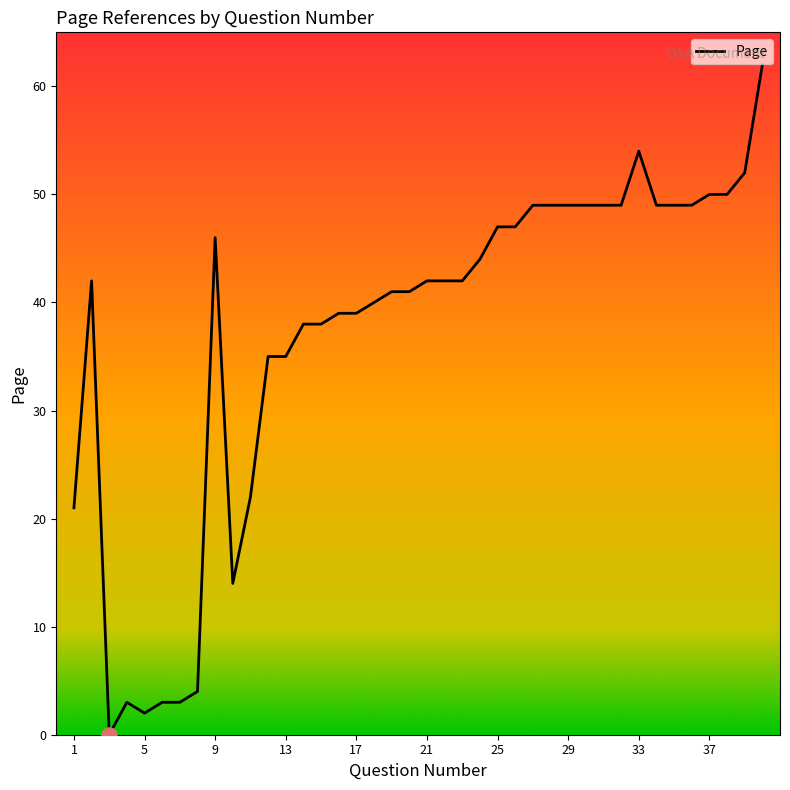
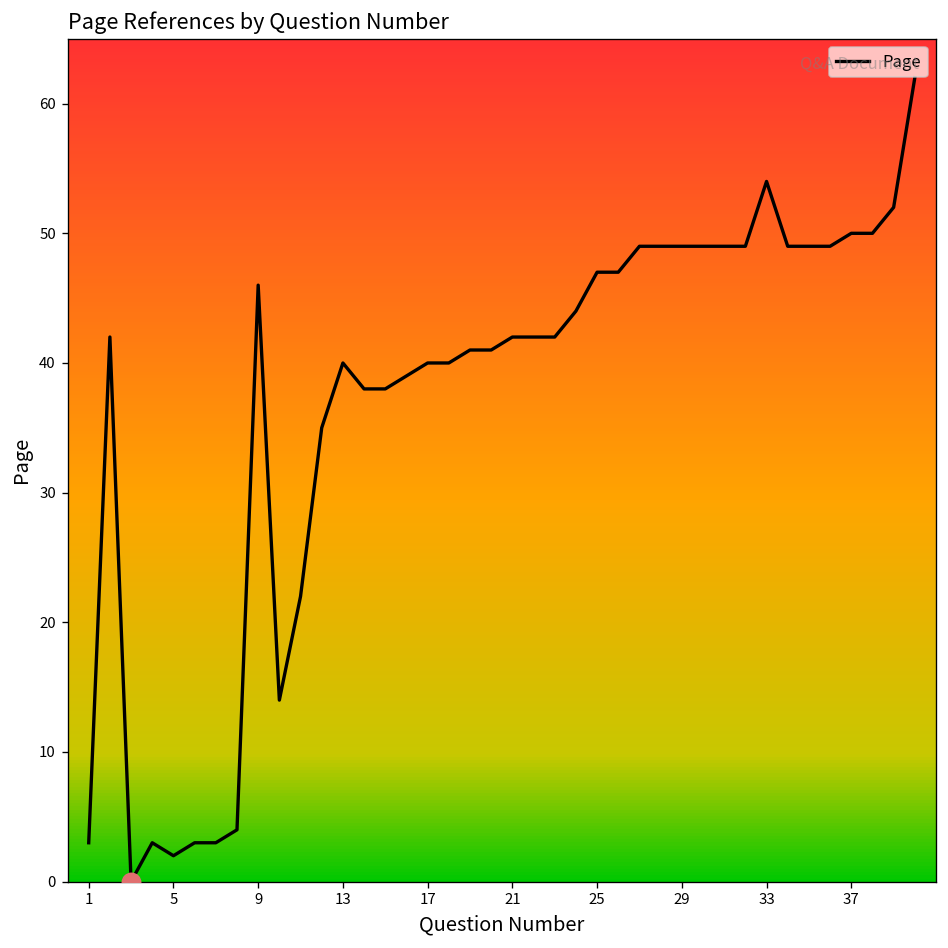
  {
    "Page": {
-     "1": 21,
+     "1": 3,
      "5": 2,
      "9": 46,
-     "13": 35,
-     "17": 39,
+     "13": 40,
+     "17": 40,
      "21": 42,
      "25": 47,
      "29": 49,
      "33": 54,
      "37": 50
    }
  }
